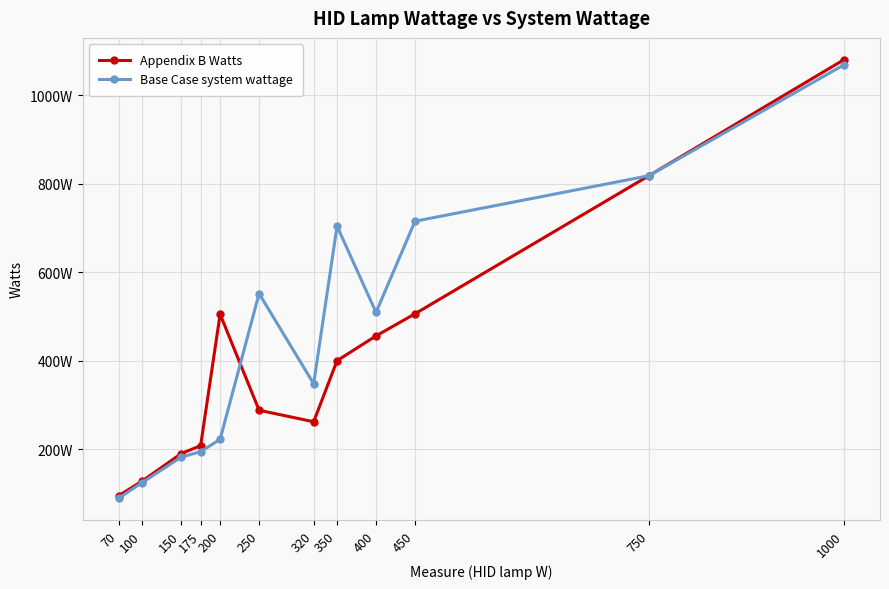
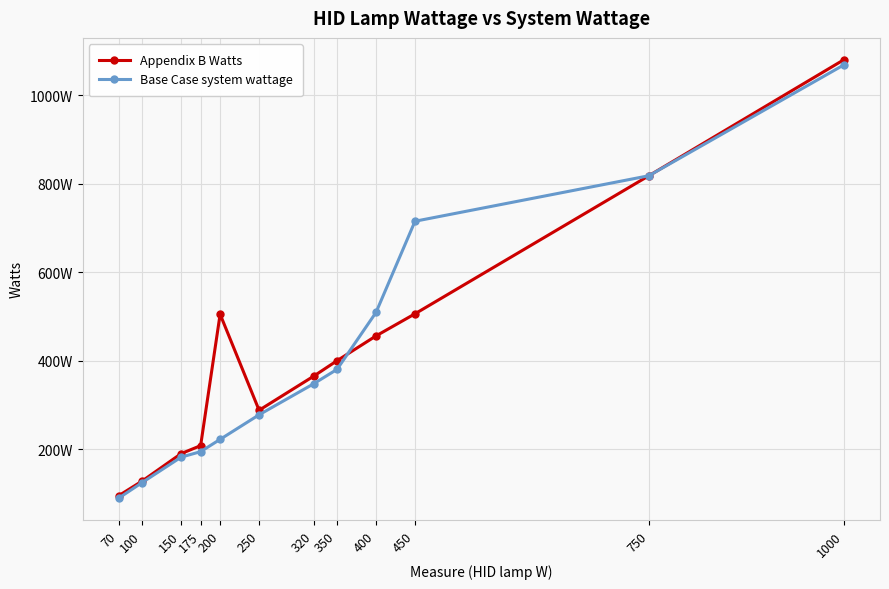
  {
    "Appendix B Watts": {
      "150": "190W",
      "175": "210W",
      "200": "510W",
      "250": "290W",
-     "320": "260W",
+     "320": "370W",
      "350": "400W",
      "400": "460W",
      "450": "510W",
      "1000": "1080W"
    },
    "Base Case system wattage": {
      "150": "180W",
      "175": "190W",
      "200": "220W",
-     "250": "550W",
+     "250": "280W",
      "320": "350W",
-     "350": "700W",
+     "350": "380W",
      "400": "510W",
      "450": "720W",
      "1000": "1070W"
    }
  }
